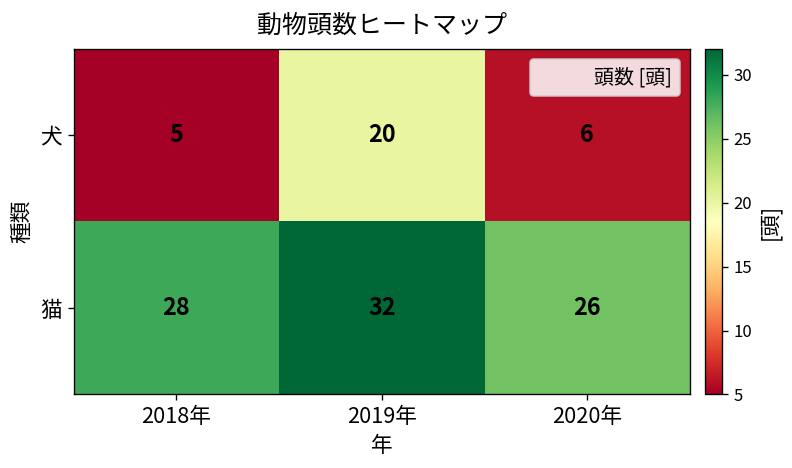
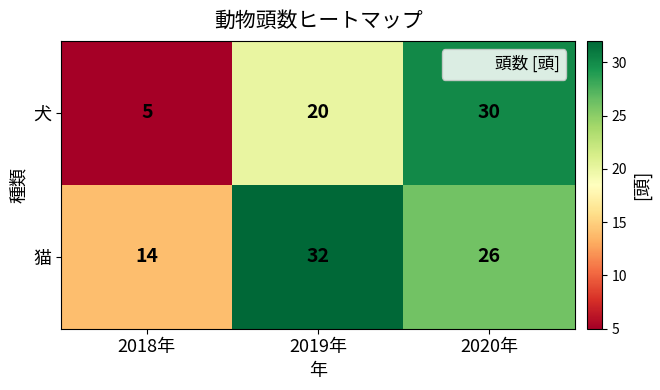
  {
    "犬": {
      "2018年": 5,
      "2019年": 20,
-     "2020年": 6
+     "2020年": 30
    },
    "猫": {
-     "2018年": 28,
+     "2018年": 14,
      "2019年": 32,
      "2020年": 26
    }
  }
